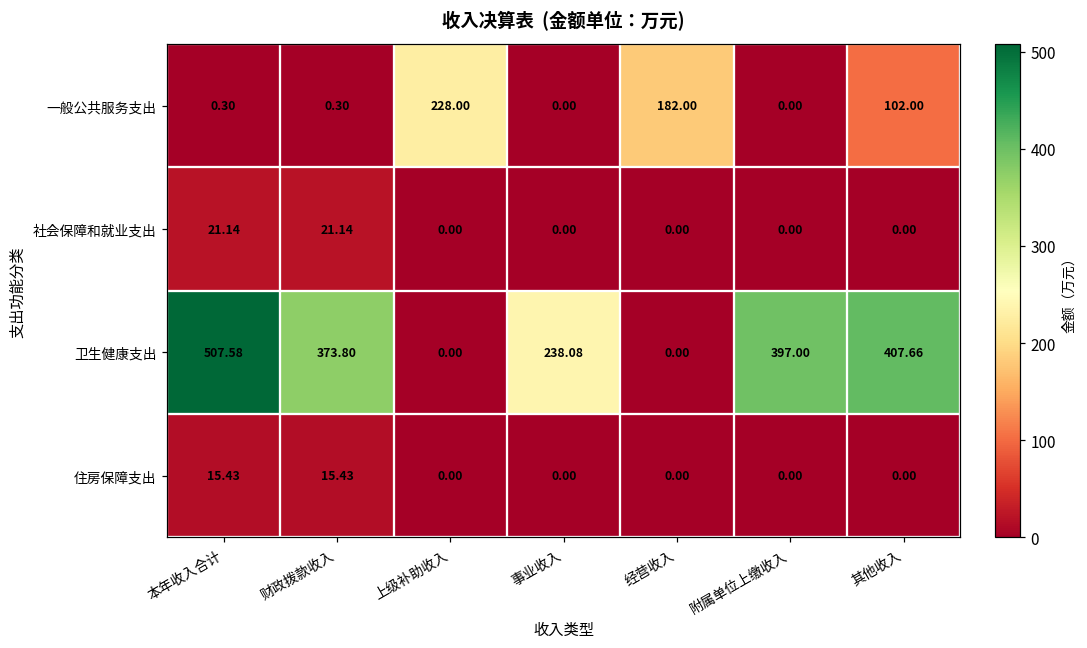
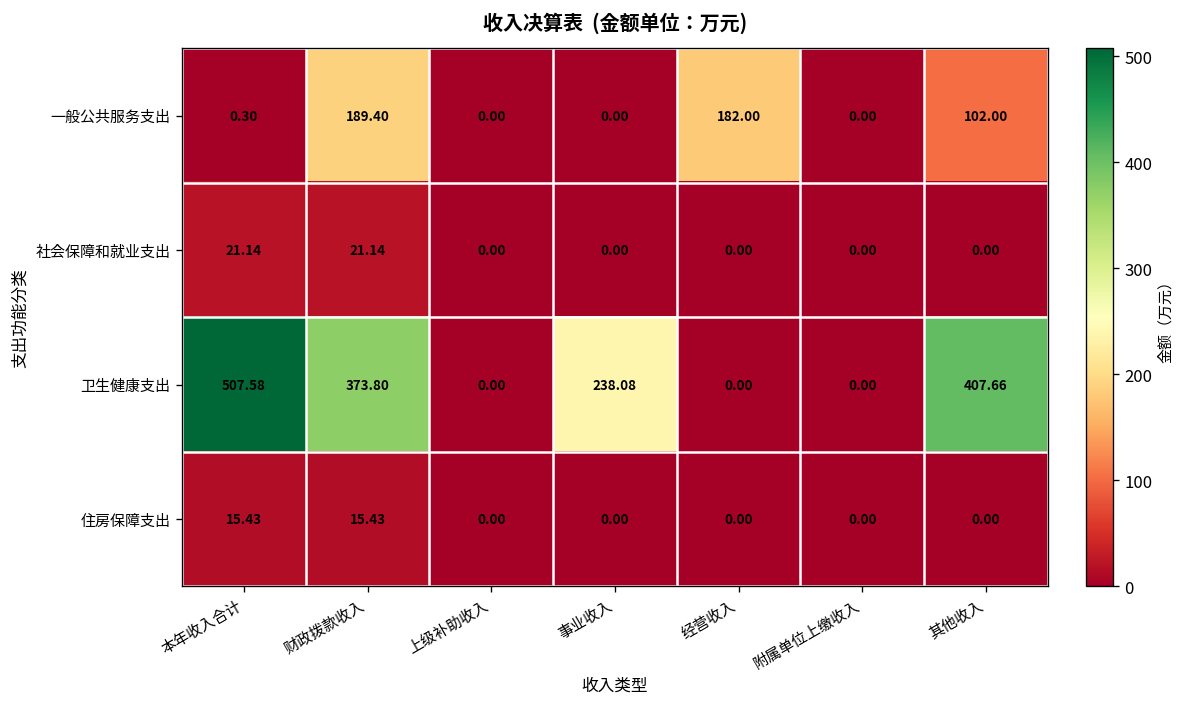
  {
    "一般公共服务支出": {
      "本年收入合计": 0.30,
-     "财政拨款收入": 0.30,
-     "上级补助收入": 228.00,
+     "财政拨款收入": 189.40,
+     "上级补助收入": 0.00,
      "事业收入": 0.00,
      "经营收入": 182.00,
      "附属单位上缴收入": 0.00,
      "其他收入": 102.00
    },
    "社会保障和就业支出": {
      "本年收入合计": 21.14,
      "财政拨款收入": 21.14,
      "上级补助收入": 0.00,
      "事业收入": 0.00,
      "经营收入": 0.00,
      "附属单位上缴收入": 0.00,
      "其他收入": 0.00
    },
    "卫生健康支出": {
      "本年收入合计": 507.58,
      "财政拨款收入": 373.80,
      "上级补助收入": 0.00,
      "事业收入": 238.08,
      "经营收入": 0.00,
-     "附属单位上缴收入": 397.00,
+     "附属单位上缴收入": 0.00,
      "其他收入": 407.66
    },
    "住房保障支出": {
      "本年收入合计": 15.43,
      "财政拨款收入": 15.43,
      "上级补助收入": 0.00,
      "事业收入": 0.00,
      "经营收入": 0.00,
      "附属单位上缴收入": 0.00,
      "其他收入": 0.00
    }
  }
